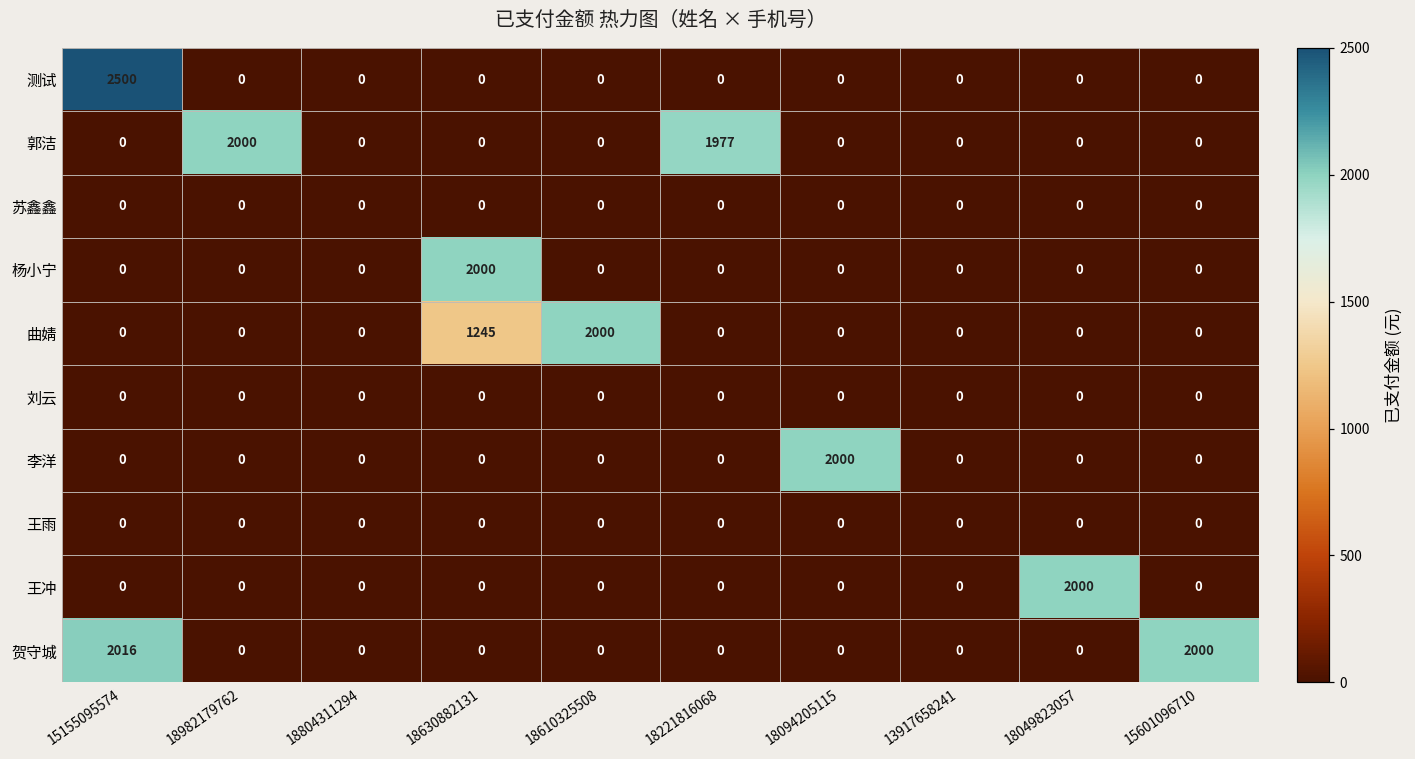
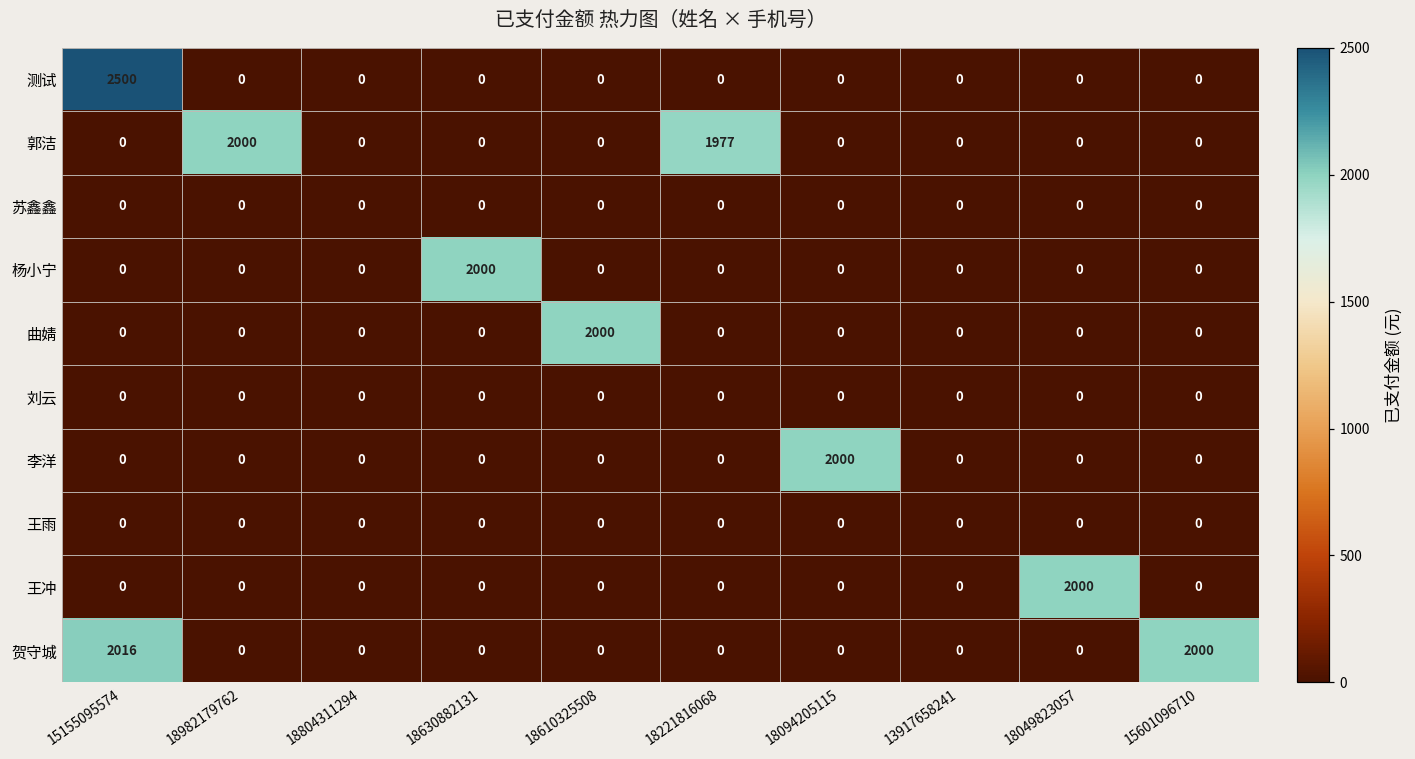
  {
    "测试": {
      "15155095574": 2500,
      "18982179762": 0,
      "18804311294": 0,
      "18630882131": 0,
      "18610325508": 0,
      "18221816068": 0,
      "18094205115": 0,
      "13917658241": 0,
      "18049823057": 0,
      "15601096710": 0
    },
    "郭洁": {
      "15155095574": 0,
      "18982179762": 2000,
      "18804311294": 0,
      "18630882131": 0,
      "18610325508": 0,
      "18221816068": 1977,
      "18094205115": 0,
      "13917658241": 0,
      "18049823057": 0,
      "15601096710": 0
    },
    "苏鑫鑫": {
      "15155095574": 0,
      "18982179762": 0,
      "18804311294": 0,
      "18630882131": 0,
      "18610325508": 0,
      "18221816068": 0,
      "18094205115": 0,
      "13917658241": 0,
      "18049823057": 0,
      "15601096710": 0
    },
    "杨小宁": {
      "15155095574": 0,
      "18982179762": 0,
      "18804311294": 0,
      "18630882131": 2000,
      "18610325508": 0,
      "18221816068": 0,
      "18094205115": 0,
      "13917658241": 0,
      "18049823057": 0,
      "15601096710": 0
    },
    "曲婧": {
      "15155095574": 0,
      "18982179762": 0,
      "18804311294": 0,
-     "18630882131": 1245,
+     "18630882131": 0,
      "18610325508": 2000,
      "18221816068": 0,
      "18094205115": 0,
      "13917658241": 0,
      "18049823057": 0,
      "15601096710": 0
    },
    "刘云": {
      "15155095574": 0,
      "18982179762": 0,
      "18804311294": 0,
      "18630882131": 0,
      "18610325508": 0,
      "18221816068": 0,
      "18094205115": 0,
      "13917658241": 0,
      "18049823057": 0,
      "15601096710": 0
    },
    "李洋": {
      "15155095574": 0,
      "18982179762": 0,
      "18804311294": 0,
      "18630882131": 0,
      "18610325508": 0,
      "18221816068": 0,
      "18094205115": 2000,
      "13917658241": 0,
      "18049823057": 0,
      "15601096710": 0
    },
    "王雨": {
      "15155095574": 0,
      "18982179762": 0,
      "18804311294": 0,
      "18630882131": 0,
      "18610325508": 0,
      "18221816068": 0,
      "18094205115": 0,
      "13917658241": 0,
      "18049823057": 0,
      "15601096710": 0
    },
    "王冲": {
      "15155095574": 0,
      "18982179762": 0,
      "18804311294": 0,
      "18630882131": 0,
      "18610325508": 0,
      "18221816068": 0,
      "18094205115": 0,
      "13917658241": 0,
      "18049823057": 2000,
      "15601096710": 0
    },
    "贺守城": {
      "15155095574": 2016,
      "18982179762": 0,
      "18804311294": 0,
      "18630882131": 0,
      "18610325508": 0,
      "18221816068": 0,
      "18094205115": 0,
      "13917658241": 0,
      "18049823057": 0,
      "15601096710": 2000
    }
  }
